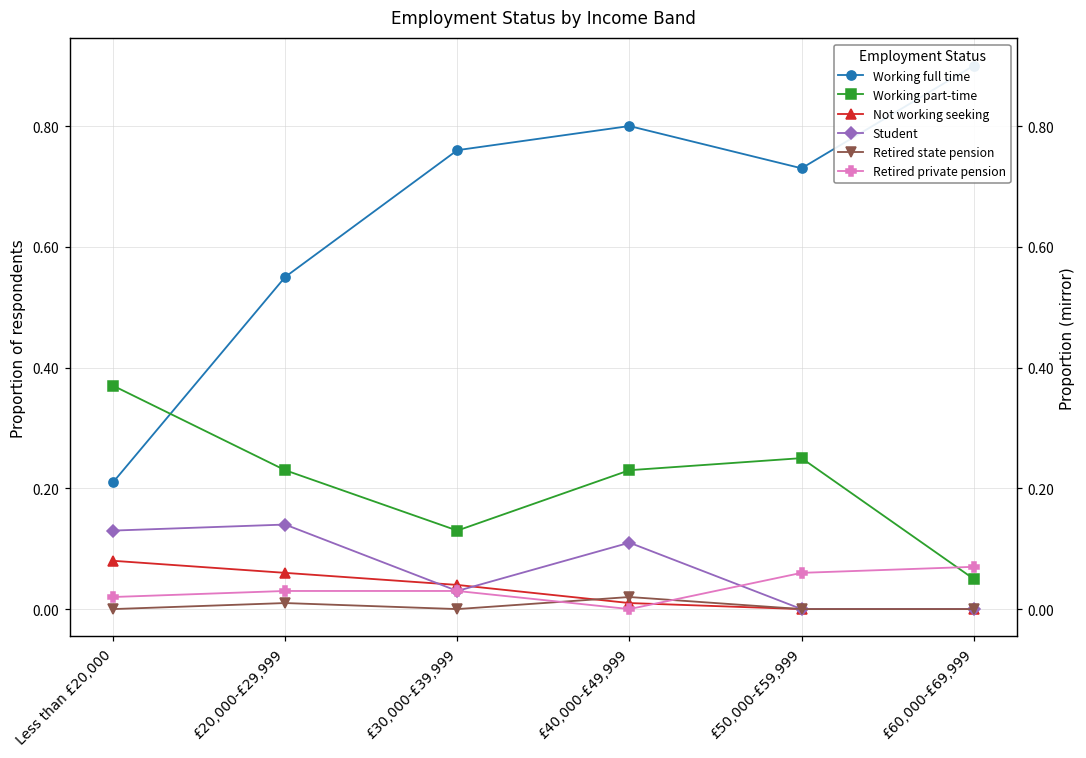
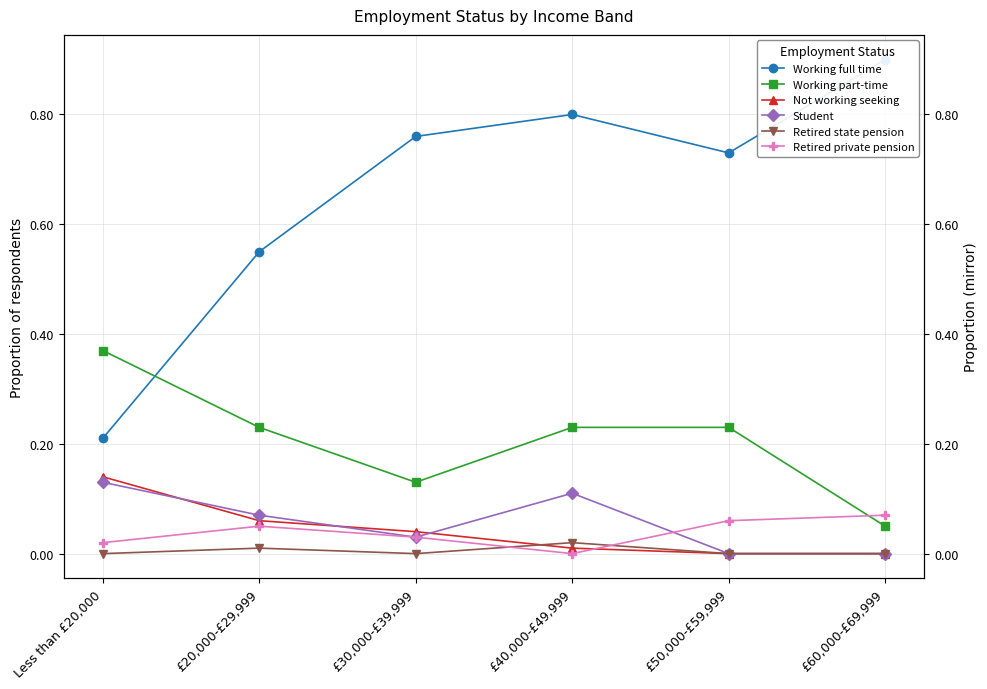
  {
    "Working full time": {
      "Less than £20,000": 0.21,
      "£20,000-£29,999": 0.55,
      "£30,000-£39,999": 0.76,
      "£40,000-£49,999": 0.80,
      "£50,000-£59,999": 0.73
    },
    "Working part-time": {
      "Less than £20,000": 0.37,
      "£20,000-£29,999": 0.23,
      "£30,000-£39,999": 0.13,
      "£40,000-£49,999": 0.23,
-     "£50,000-£59,999": 0.25,
+     "£50,000-£59,999": 0.23,
      "£60,000-£69,999": 0.05
    },
    "Not working seeking": {
-     "Less than £20,000": 0.08,
+     "Less than £20,000": 0.14,
      "£20,000-£29,999": 0.06,
      "£30,000-£39,999": 0.04,
      "£40,000-£49,999": 0.01
    },
    "Student": {
      "Less than £20,000": 0.13,
-     "£20,000-£29,999": 0.14,
+     "£20,000-£29,999": 0.07,
      "£40,000-£49,999": 0.11
    },
    "Retired state pension": {
      "Less than £20,000": 0.00,
      "£20,000-£29,999": 0.01,
      "£30,000-£39,999": 0.00,
      "£40,000-£49,999": 0.02
    },
    "Retired private pension": {
      "Less than £20,000": 0.02,
-     "£20,000-£29,999": 0.03,
+     "£20,000-£29,999": 0.05,
      "£40,000-£49,999": 0.00,
      "£50,000-£59,999": 0.06,
      "£60,000-£69,999": 0.07
    }
  }
